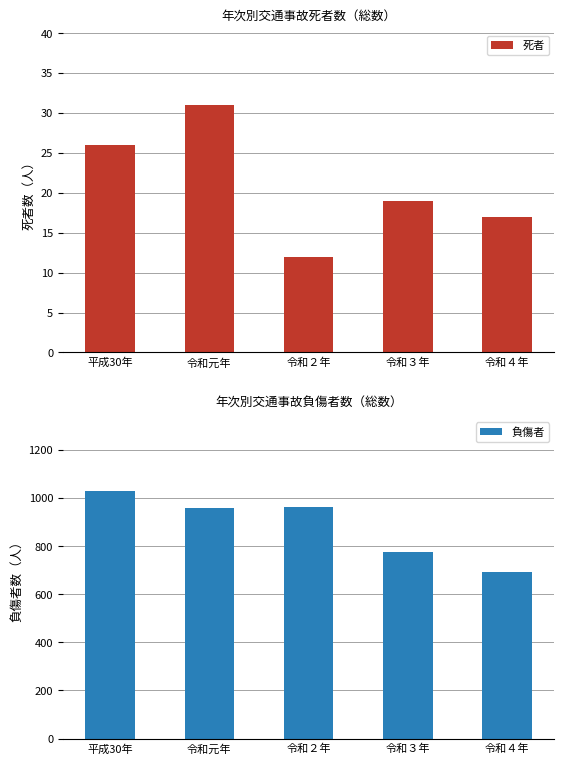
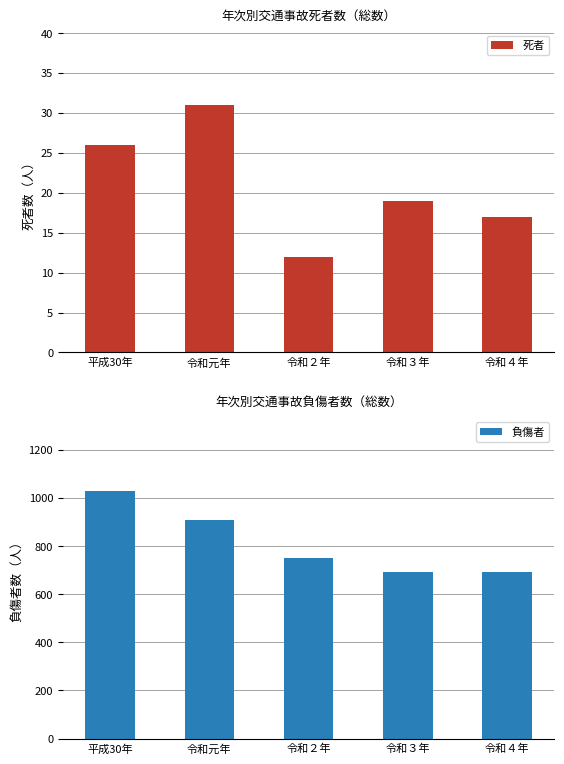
  {
    "年次別交通事故死者数（総数）": {
      "平成30年": 26,
      "令和元年": 31,
      "令和２年": 12,
      "令和３年": 19,
      "令和４年": 17
    },
    "年次別交通事故負傷者数（総数）": {
      "平成30年": 1030,
-     "令和元年": 960,
-     "令和２年": 960,
-     "令和３年": 780,
+     "令和元年": 910,
+     "令和２年": 750,
+     "令和３年": 690,
      "令和４年": 690
    }
  }
